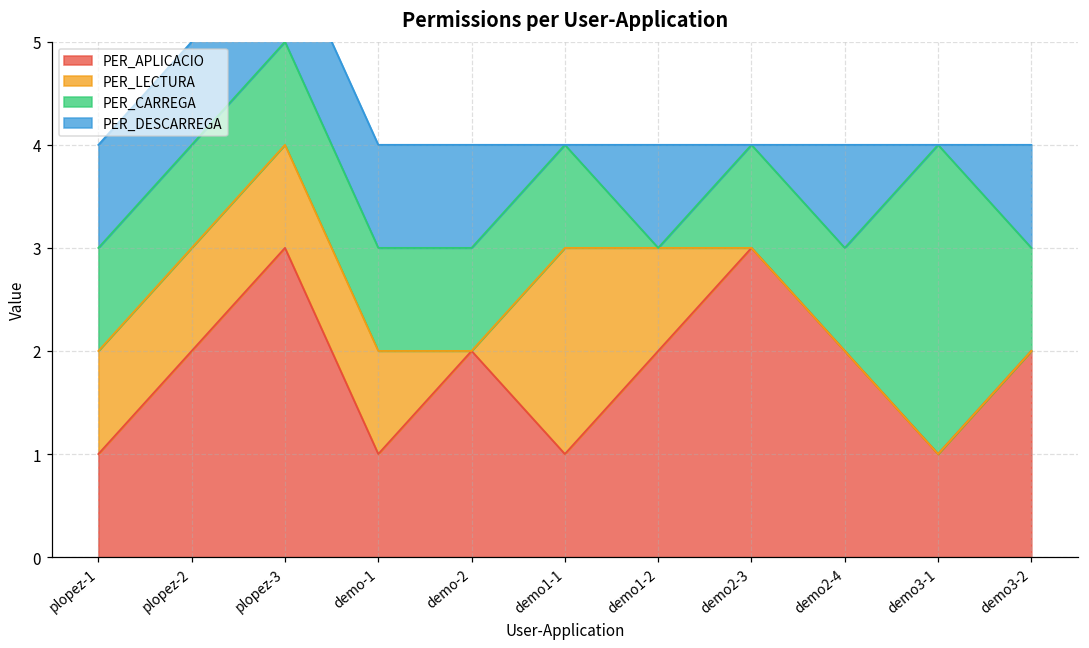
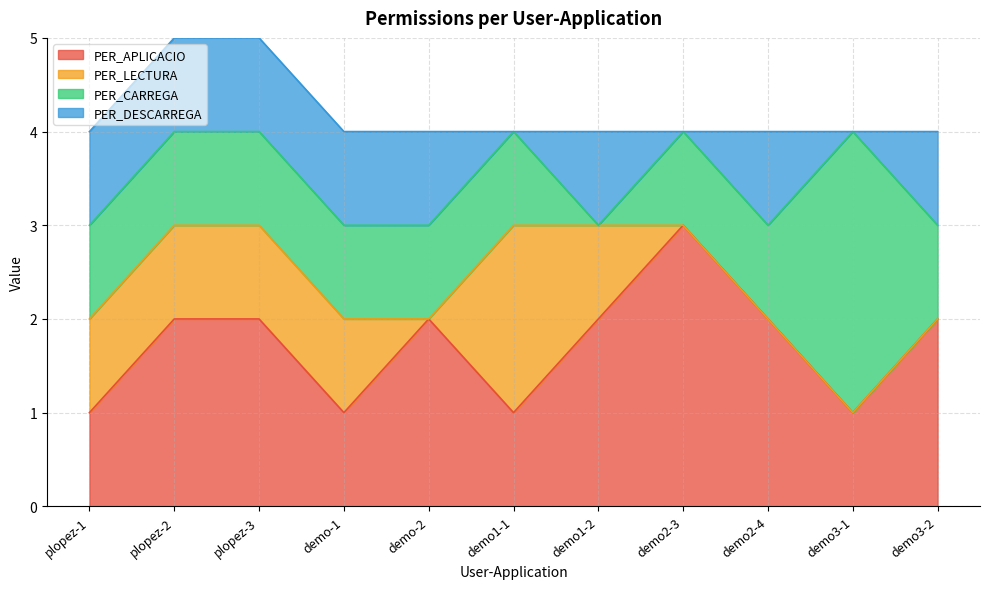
  {
    "PER_APLICACIO": {
      "plopez-1": 1,
      "plopez-2": 2,
-     "plopez-3": 3,
+     "plopez-3": 2,
      "demo-1": 1,
      "demo1-1": 1,
      "demo1-2": 2
    },
    "PER_LECTURA": {
      "plopez-1": 2,
      "plopez-2": 3,
      "demo-1": 2,
      "demo1-1": 3
    },
    "PER_CARREGA": {
      "plopez-1": 1,
      "plopez-2": 1,
      "plopez-3": 1,
      "demo-1": 1,
      "demo-2": 1,
      "demo2-4": 1,
      "demo3-2": 1
    },
    "PER_DESCARREGA": {
      "plopez-1": 1,
      "plopez-2": 1,
      "demo-1": 1,
      "demo-2": 1,
      "demo1-2": 1,
      "demo2-4": 1,
      "demo3-2": 1
    }
  }
